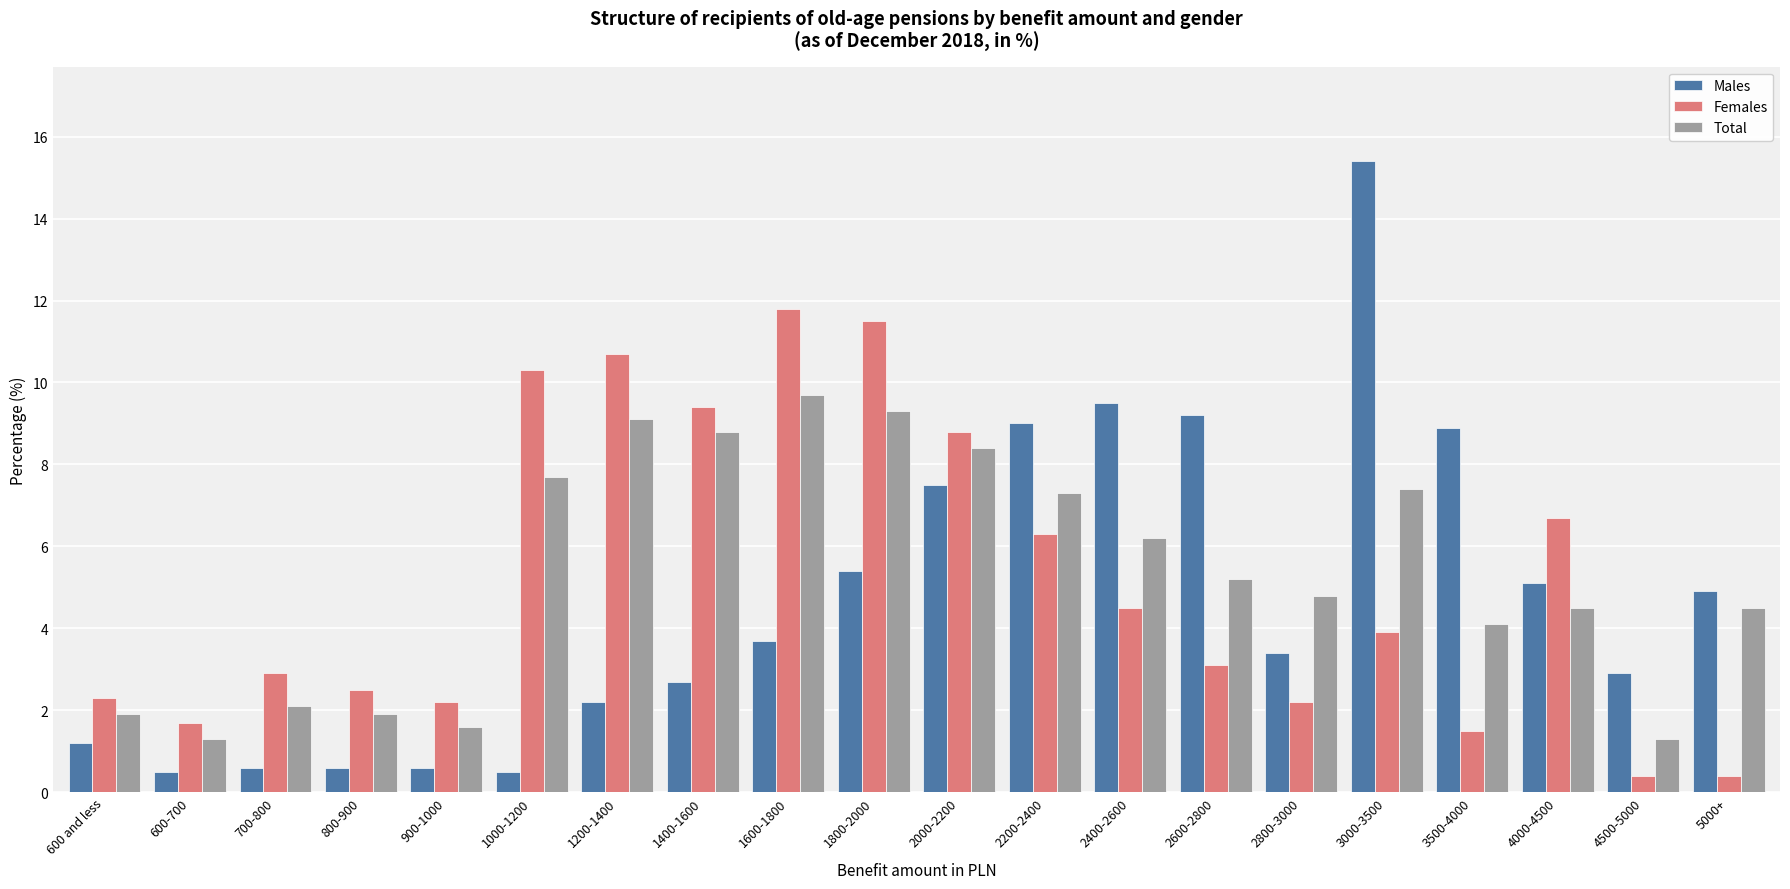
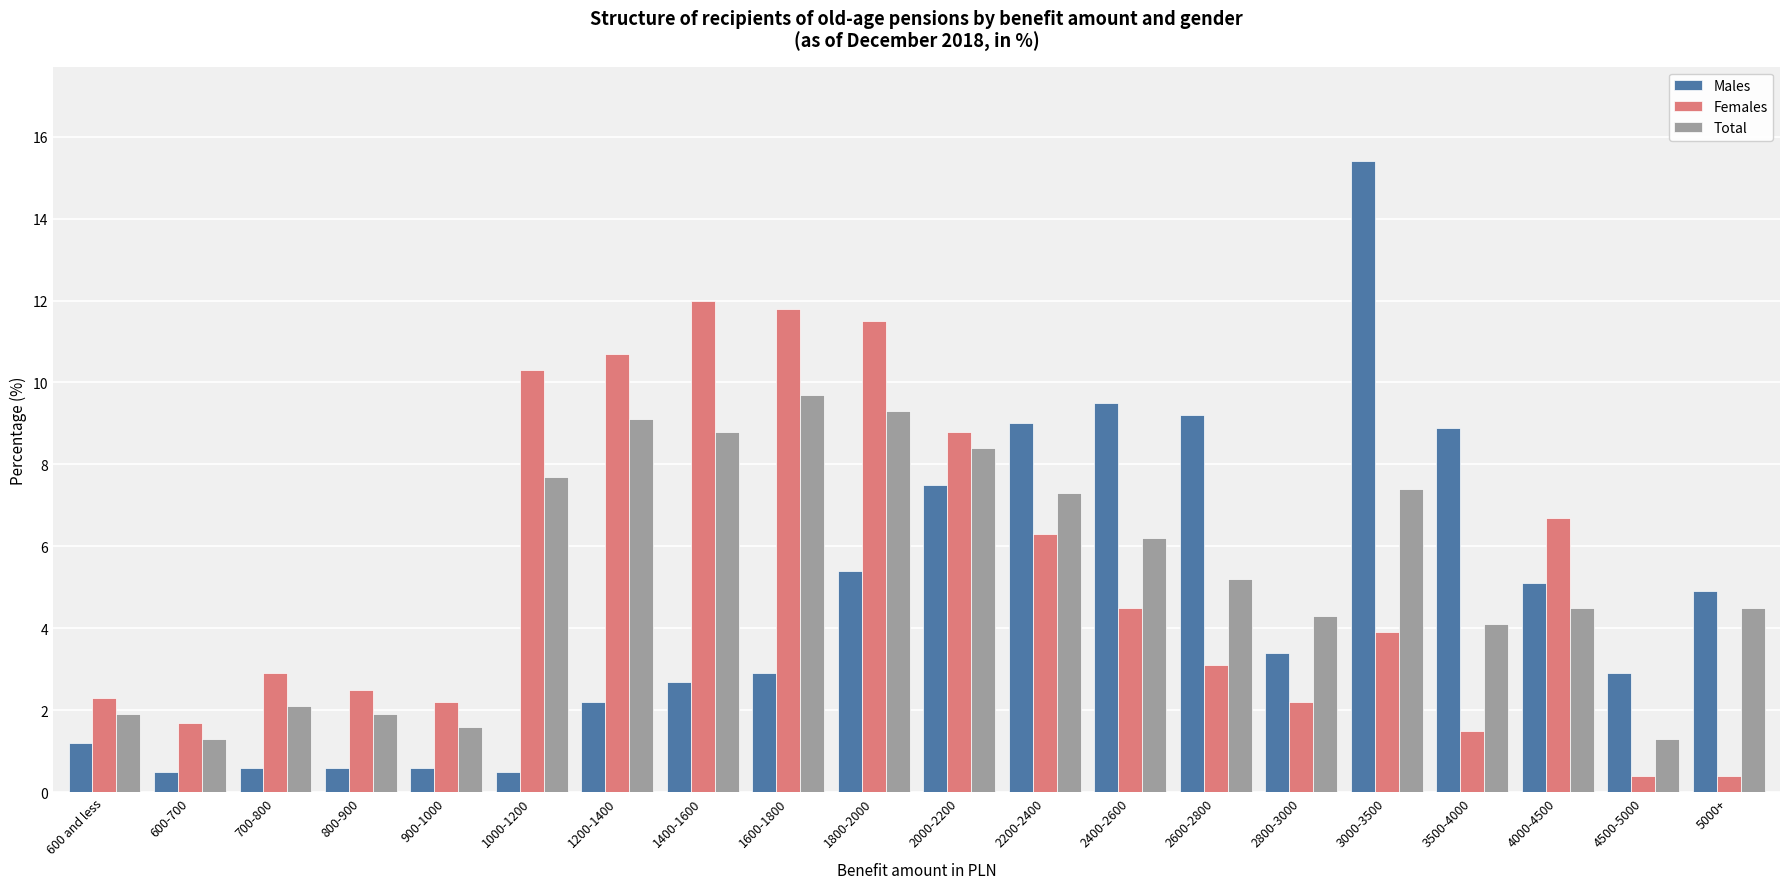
  {
    "Males": {
      "600 and less": 1.2,
      "600-700": 0.5,
      "700-800": 0.6,
      "800-900": 0.6,
      "900-1000": 0.6,
      "1000-1200": 0.5,
      "1200-1400": 2.2,
      "1400-1600": 2.7,
-     "1600-1800": 3.7,
+     "1600-1800": 2.9,
      "1800-2000": 5.4,
      "2000-2200": 7.5,
      "2200-2400": 9.0,
      "2400-2600": 9.5,
      "2600-2800": 9.2,
      "2800-3000": 3.4,
      "3000-3500": 15.4,
      "3500-4000": 8.9,
      "4000-4500": 5.1,
      "4500-5000": 2.9,
      "5000+": 4.9
    },
    "Females": {
      "600 and less": 2.3,
      "600-700": 1.7,
      "700-800": 2.9,
      "800-900": 2.5,
      "900-1000": 2.2,
      "1000-1200": 10.3,
      "1200-1400": 10.7,
-     "1400-1600": 9.4,
+     "1400-1600": 12.0,
      "1600-1800": 11.8,
      "1800-2000": 11.5,
      "2000-2200": 8.8,
      "2200-2400": 6.3,
      "2400-2600": 4.5,
      "2600-2800": 3.1,
      "2800-3000": 2.2,
      "3000-3500": 3.9,
      "3500-4000": 1.5,
      "4000-4500": 6.7,
      "4500-5000": 0.4,
      "5000+": 0.4
    },
    "Total": {
      "600 and less": 1.9,
      "600-700": 1.3,
      "700-800": 2.1,
      "800-900": 1.9,
      "900-1000": 1.6,
      "1000-1200": 7.7,
      "1200-1400": 9.1,
      "1400-1600": 8.8,
      "1600-1800": 9.7,
      "1800-2000": 9.3,
      "2000-2200": 8.4,
      "2200-2400": 7.3,
      "2400-2600": 6.2,
      "2600-2800": 5.2,
-     "2800-3000": 4.8,
+     "2800-3000": 4.3,
      "3000-3500": 7.4,
      "3500-4000": 4.1,
      "4000-4500": 4.5,
      "4500-5000": 1.3,
      "5000+": 4.5
    }
  }
